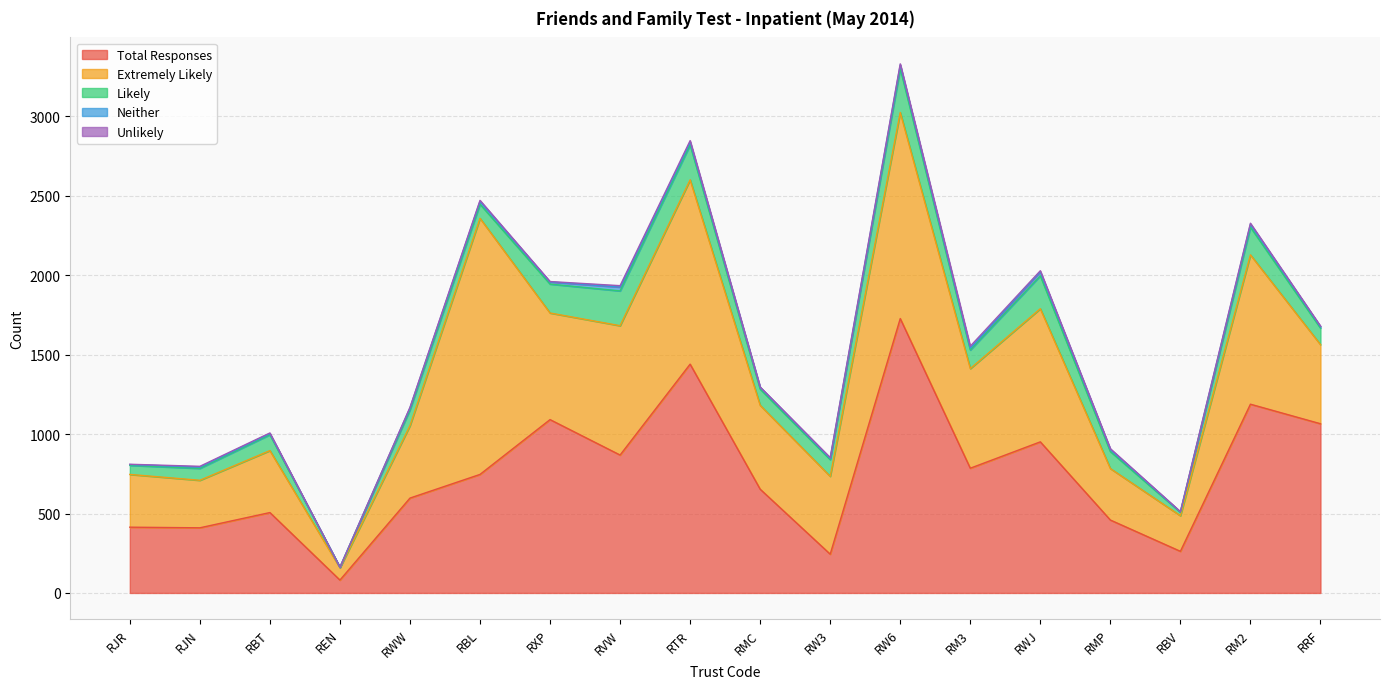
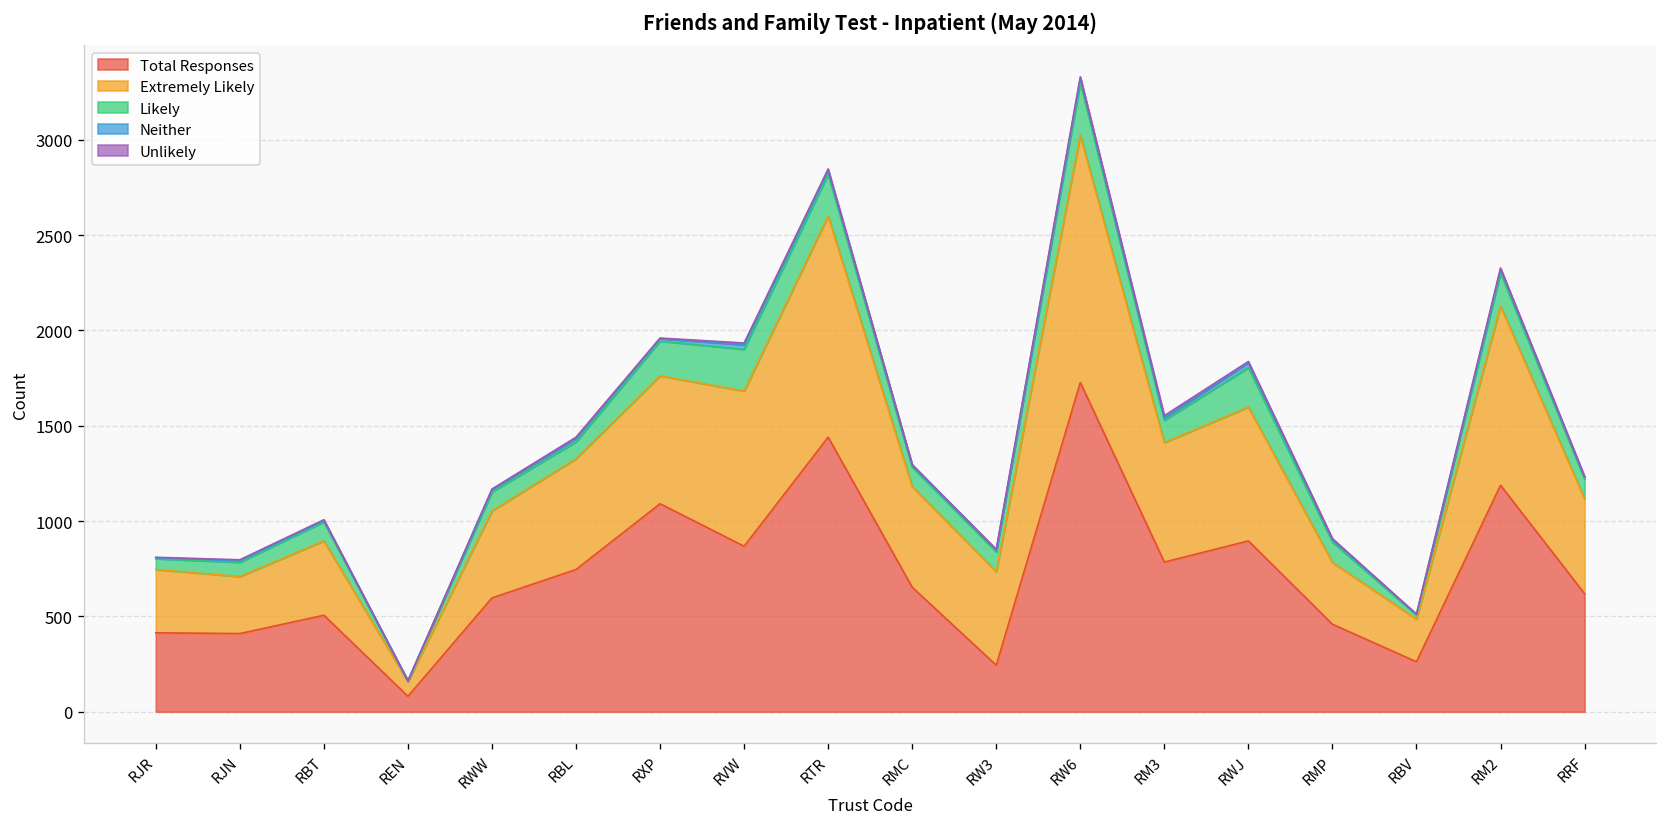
  {
    "Total Responses": {
      "RJR": 410,
      "RJN": 410,
      "RBT": 510,
      "REN": 80,
      "RWW": 600,
      "RBL": 750,
      "RXP": 1090,
      "RVW": 870,
      "RTR": 1440,
      "RMC": 650,
      "RW3": 240,
      "RW6": 1730,
      "RM3": 790,
-     "RWJ": 950,
+     "RWJ": 900,
      "RMP": 460,
      "RBV": 260,
      "RM2": 1190,
-     "RRF": 1070
+     "RRF": 620
    },
    "Extremely Likely": {
      "RJR": 330,
      "RJN": 300,
      "RBT": 390,
      "RWW": 460,
-     "RBL": 1610,
+     "RBL": 580,
      "RXP": 670,
      "RVW": 810,
      "RTR": 1160,
      "RMC": 530,
      "RW3": 490,
      "RW6": 1300,
      "RM3": 630,
-     "RWJ": 840,
+     "RWJ": 700,
      "RMP": 320,
      "RBV": 220,
      "RM2": 940,
      "RRF": 500
    },
    "Likely": {
      "RBL": 90,
      "RVW": 220,
      "RTR": 220,
      "RW6": 280,
      "RWJ": 210,
      "RM2": 170
    }
  }
